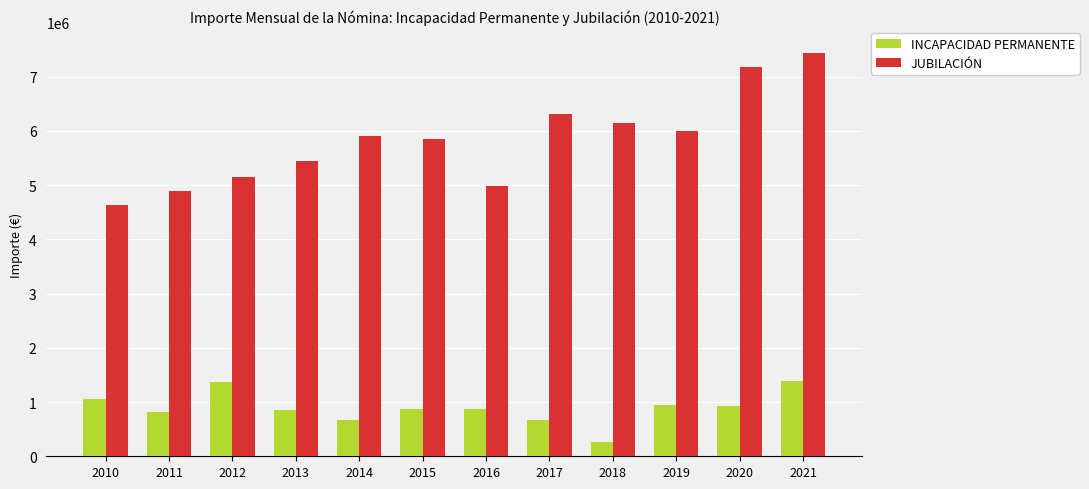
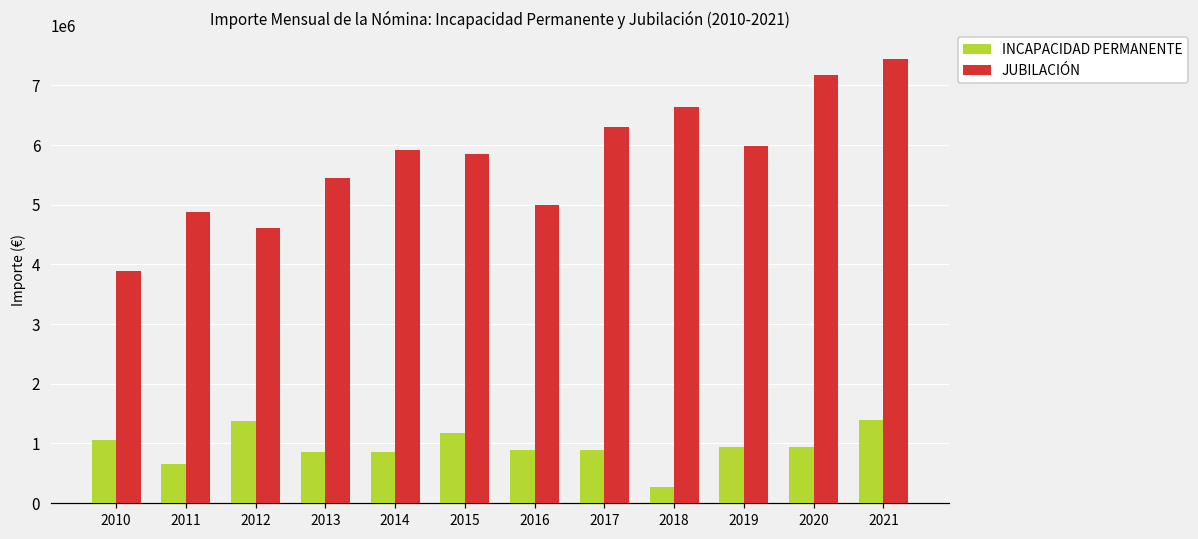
  {
    "INCAPACIDAD PERMANENTE": {
      "2010": 1100000,
-     "2011": 800000,
+     "2011": 700000,
      "2012": 1400000,
      "2013": 800000,
-     "2014": 700000,
-     "2015": 900000,
+     "2014": 900000,
+     "2015": 1200000,
      "2016": 900000,
-     "2017": 700000,
+     "2017": 900000,
      "2018": 300000,
      "2019": 900000,
      "2020": 900000,
      "2021": 1400000
    },
    "JUBILACIÓN": {
-     "2010": 4600000,
+     "2010": 3900000,
      "2011": 4900000,
-     "2012": 5200000,
+     "2012": 4600000,
      "2013": 5400000,
      "2014": 5900000,
      "2015": 5900000,
      "2016": 5000000,
      "2017": 6300000,
-     "2018": 6100000,
+     "2018": 6600000,
      "2019": 6000000,
      "2020": 7200000,
      "2021": 7400000
    }
  }
